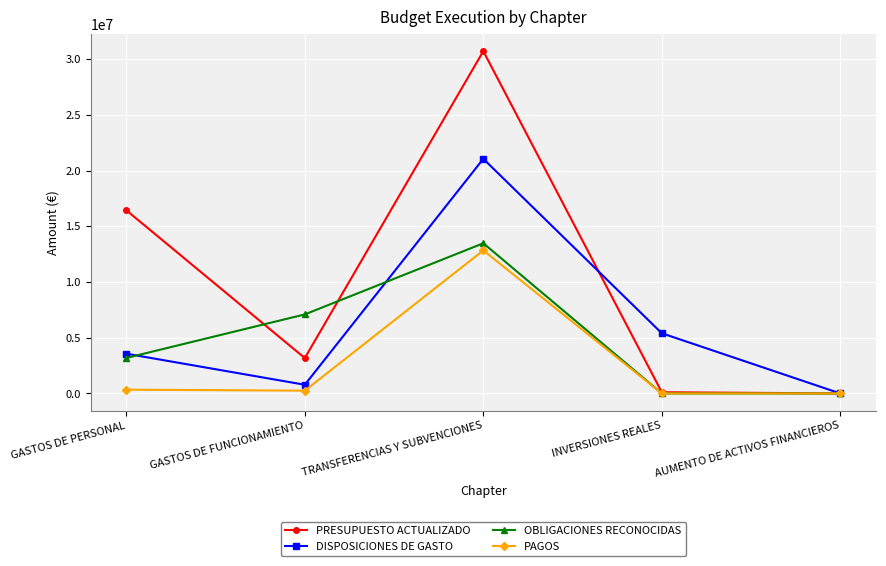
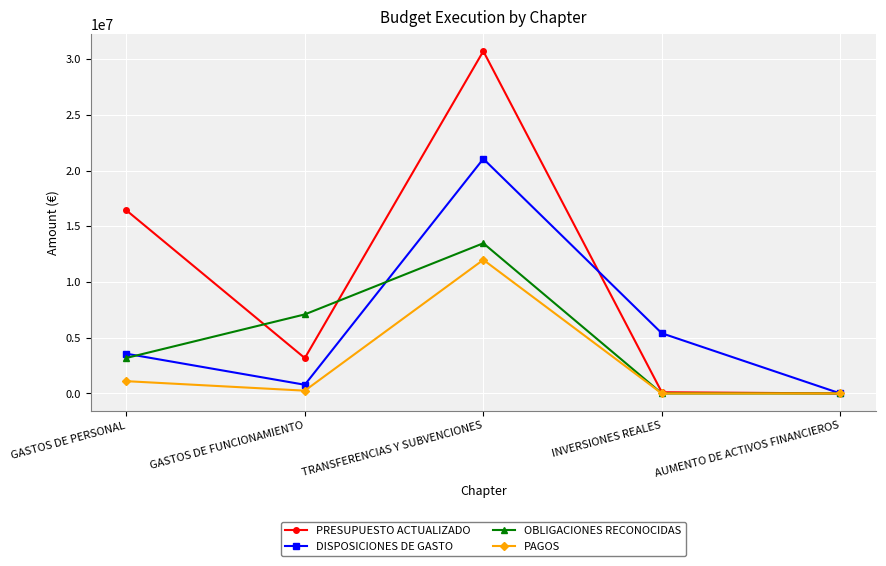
  {
    "PRESUPUESTO ACTUALIZADO": {
      "GASTOS DE PERSONAL": 16400000,
      "GASTOS DE FUNCIONAMIENTO": 3200000,
      "TRANSFERENCIAS Y SUBVENCIONES": 30700000
    },
    "DISPOSICIONES DE GASTO": {
      "GASTOS DE PERSONAL": 3600000,
      "GASTOS DE FUNCIONAMIENTO": 800000,
      "TRANSFERENCIAS Y SUBVENCIONES": 21100000,
      "INVERSIONES REALES": 5400000
    },
    "OBLIGACIONES RECONOCIDAS": {
      "GASTOS DE PERSONAL": 3200000,
      "GASTOS DE FUNCIONAMIENTO": 7100000,
      "TRANSFERENCIAS Y SUBVENCIONES": 13500000
    },
    "PAGOS": {
-     "GASTOS DE PERSONAL": 300000,
+     "GASTOS DE PERSONAL": 1100000,
      "GASTOS DE FUNCIONAMIENTO": 300000,
-     "TRANSFERENCIAS Y SUBVENCIONES": 12800000
+     "TRANSFERENCIAS Y SUBVENCIONES": 12000000
    }
  }
